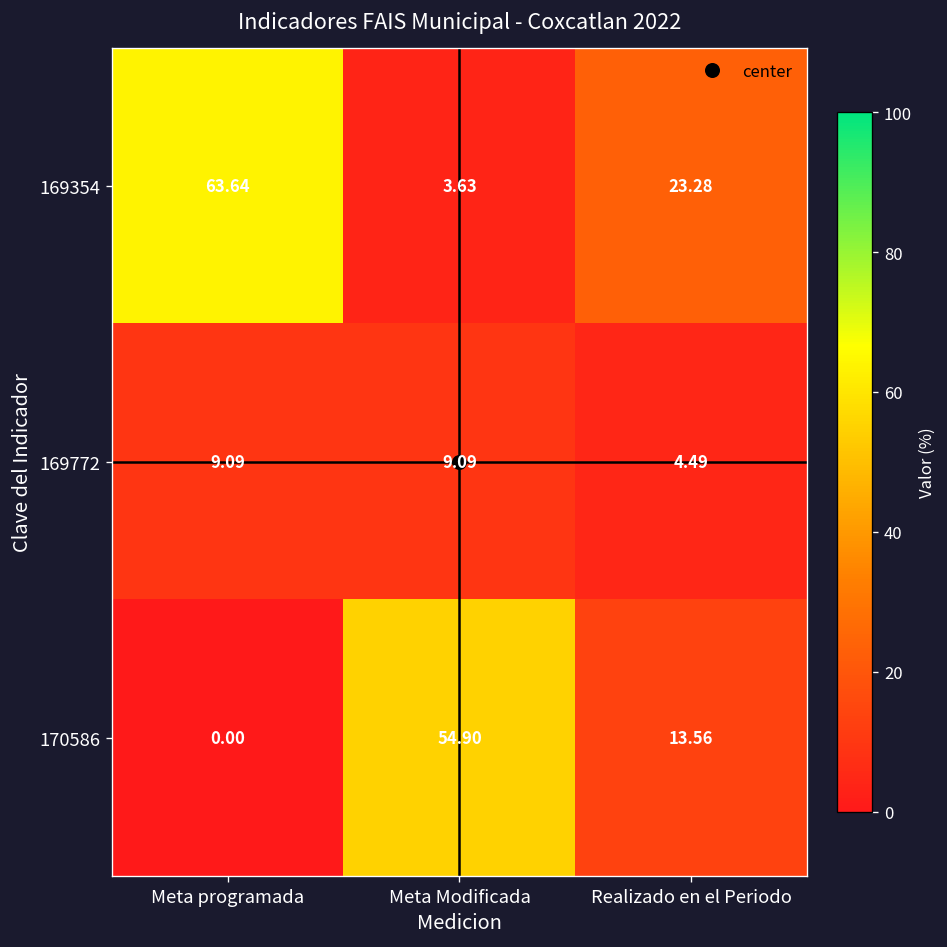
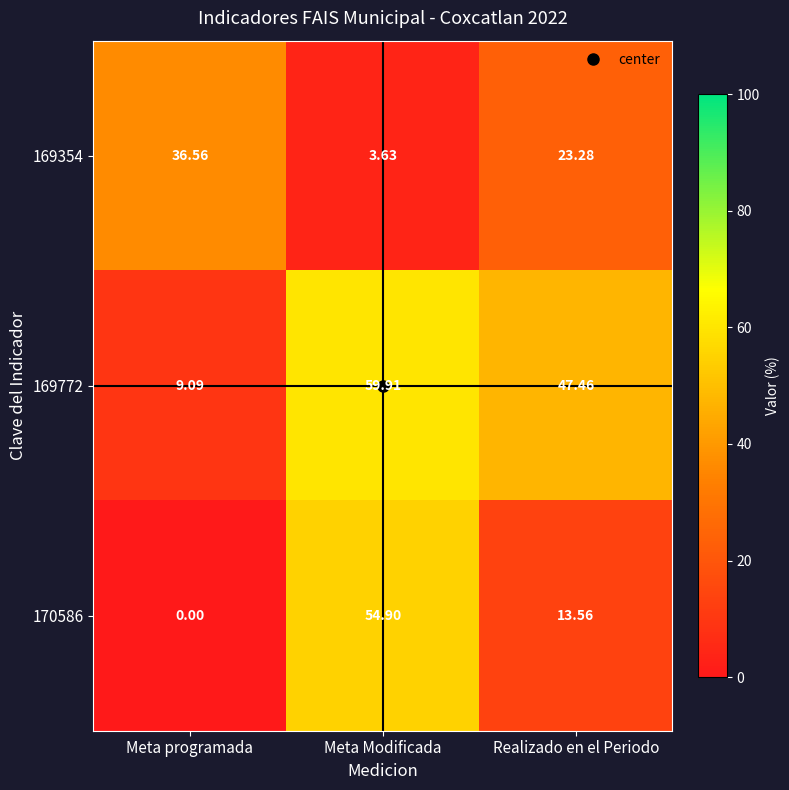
  {
    "169354": {
-     "Meta programada": 63.64,
+     "Meta programada": 36.56,
      "Meta Modificada": 3.63,
      "Realizado en el Periodo": 23.28
    },
    "169772": {
      "Meta programada": 9.09,
-     "Meta Modificada": 9.09,
-     "Realizado en el Periodo": 4.49
+     "Meta Modificada": 59.91,
+     "Realizado en el Periodo": 47.46
    },
    "170586": {
      "Meta programada": 0.00,
      "Meta Modificada": 54.90,
      "Realizado en el Periodo": 13.56
    }
  }
